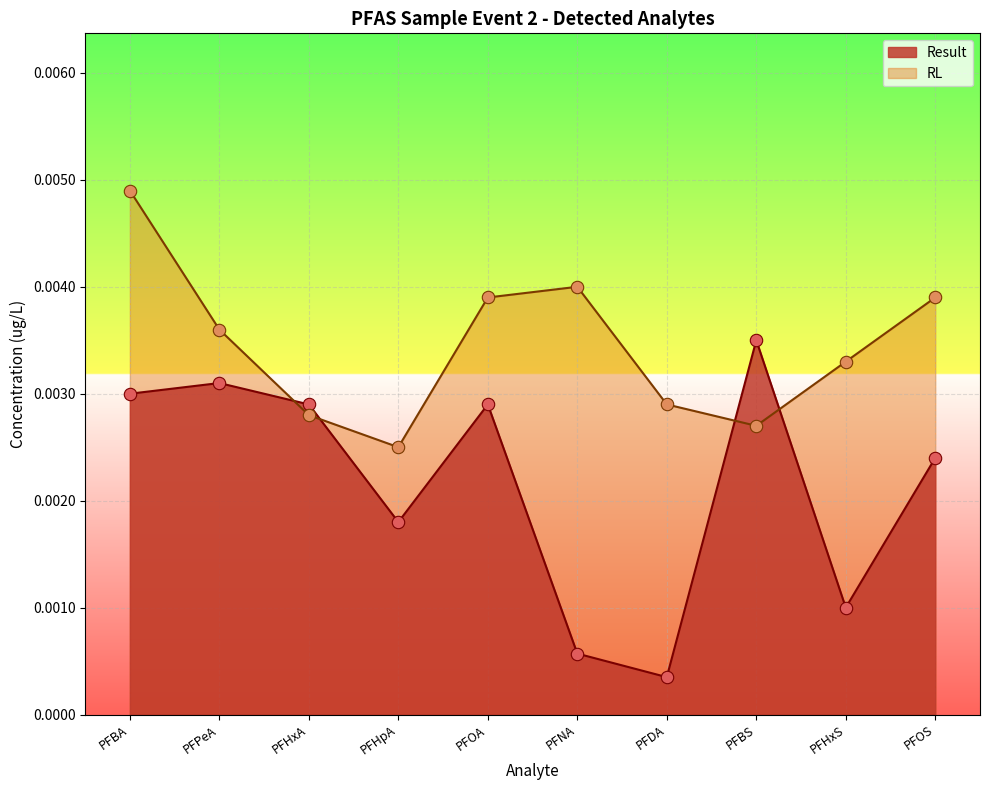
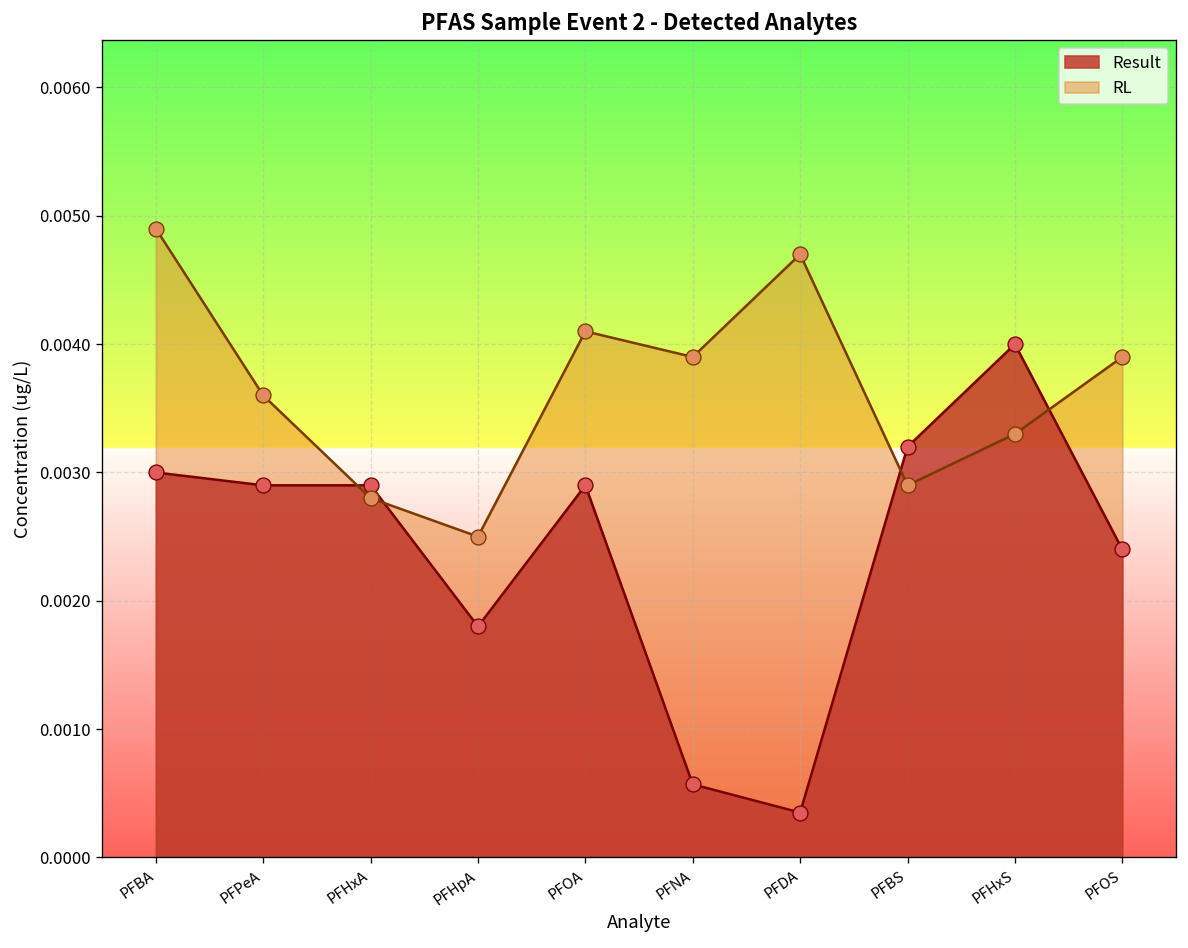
  {
    "Result": {
      "PFBA": 0.0030,
-     "PFPeA": 0.0031,
+     "PFPeA": 0.0029,
      "PFHxA": 0.0029,
      "PFHpA": 0.0018,
      "PFOA": 0.0029,
      "PFNA": 0.00057,
      "PFDA": 0.00035,
-     "PFBS": 0.0035,
-     "PFHxS": 0.001,
+     "PFBS": 0.0032,
+     "PFHxS": 0.004,
      "PFOS": 0.0024
    },
    "RL": {
      "PFBA": 0.0049,
      "PFPeA": 0.0036,
      "PFHxA": 0.0028,
      "PFHpA": 0.0025,
-     "PFOA": 0.0039,
-     "PFNA": 0.0040,
-     "PFDA": 0.0029,
-     "PFBS": 0.0027,
+     "PFOA": 0.0041,
+     "PFNA": 0.0039,
+     "PFDA": 0.0047,
+     "PFBS": 0.0029,
      "PFHxS": 0.0033,
      "PFOS": 0.0039
    }
  }
